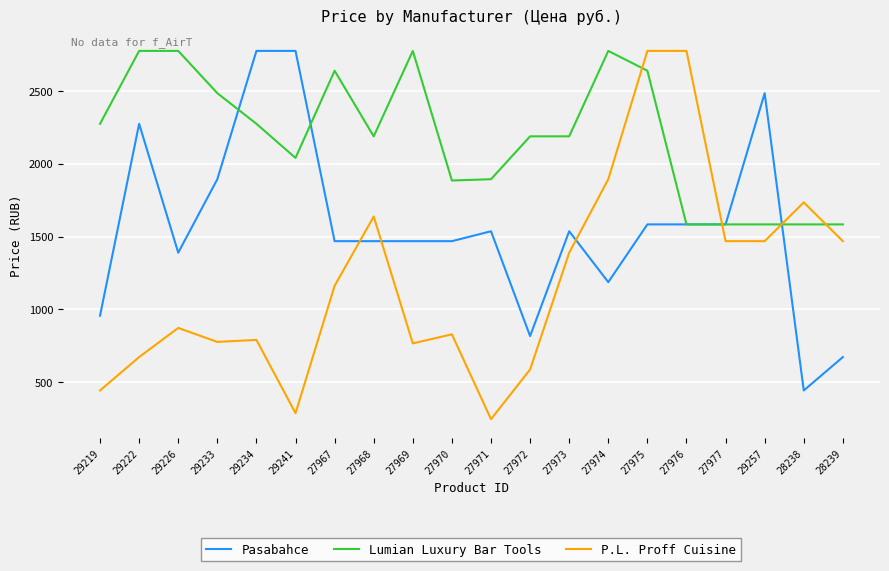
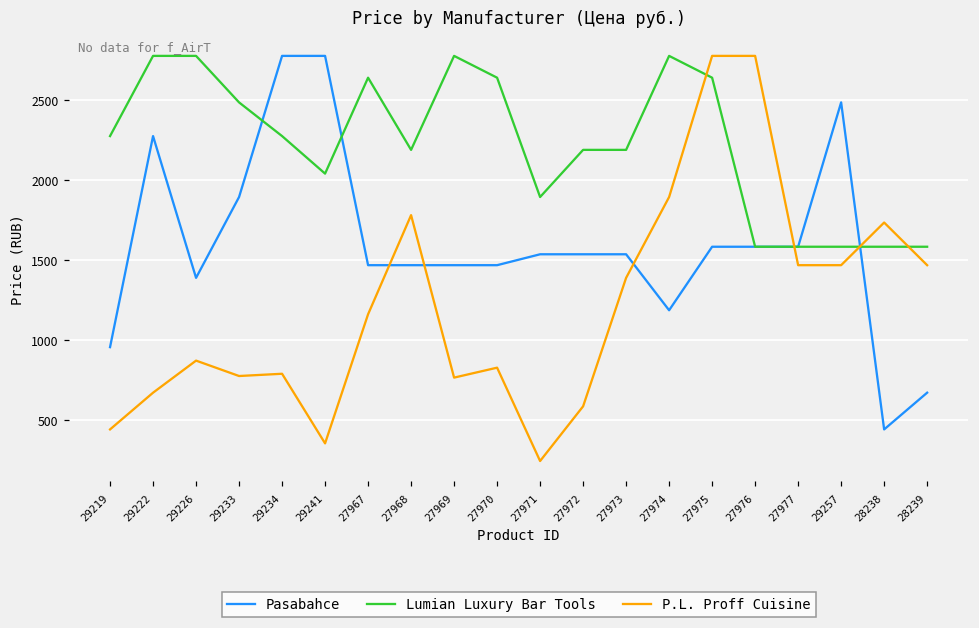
  {
    "Pasabahce": {
      "29219": 960,
      "29222": 2270,
      "29226": 1390,
      "29233": 1890,
      "29234": 2770,
      "29241": 2770,
      "27967": 1470,
      "27968": 1470,
      "27969": 1470,
      "27970": 1470,
      "27971": 1540,
-     "27972": 820,
+     "27972": 1540,
      "27973": 1540,
      "27974": 1190,
      "27975": 1580,
      "29257": 2480,
      "28238": 440,
      "28239": 670
    },
    "Lumian Luxury Bar Tools": {
      "29219": 2270,
      "29222": 2770,
      "29226": 2770,
      "29233": 2480,
      "29234": 2270,
      "29241": 2040,
      "27967": 2640,
      "27968": 2190,
      "27969": 2770,
-     "27970": 1880,
+     "27970": 2640,
      "27971": 1890,
      "27972": 2190,
      "27973": 2190,
      "27974": 2770,
      "27975": 2640,
      "29257": 1580,
      "28238": 1580,
      "28239": 1580
    },
    "P.L. Proff Cuisine": {
      "29219": 440,
      "29222": 670,
      "29226": 870,
      "29233": 780,
      "29234": 790,
-     "29241": 290,
+     "29241": 360,
      "27967": 1160,
-     "27968": 1640,
+     "27968": 1780,
      "27969": 770,
      "27970": 830,
      "27971": 250,
      "27972": 590,
      "27973": 1390,
      "27974": 1890,
      "27975": 2770,
      "27976": 2770,
      "27977": 1470,
      "29257": 1470,
      "28238": 1730,
      "28239": 1470
    }
  }
